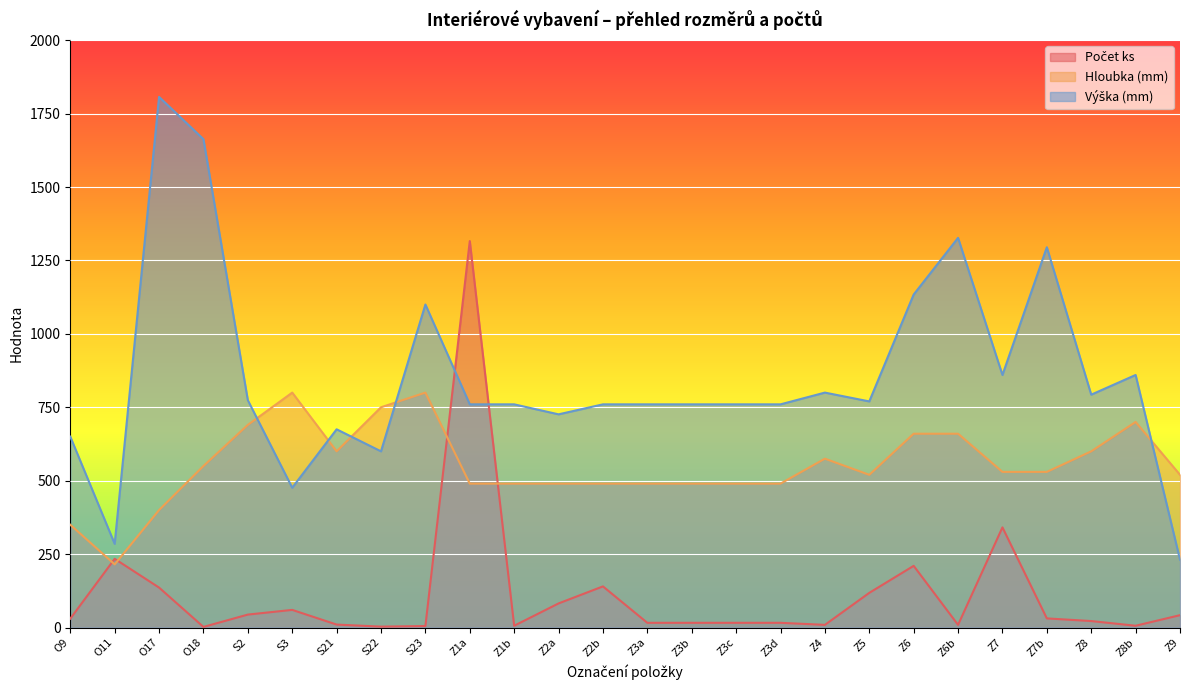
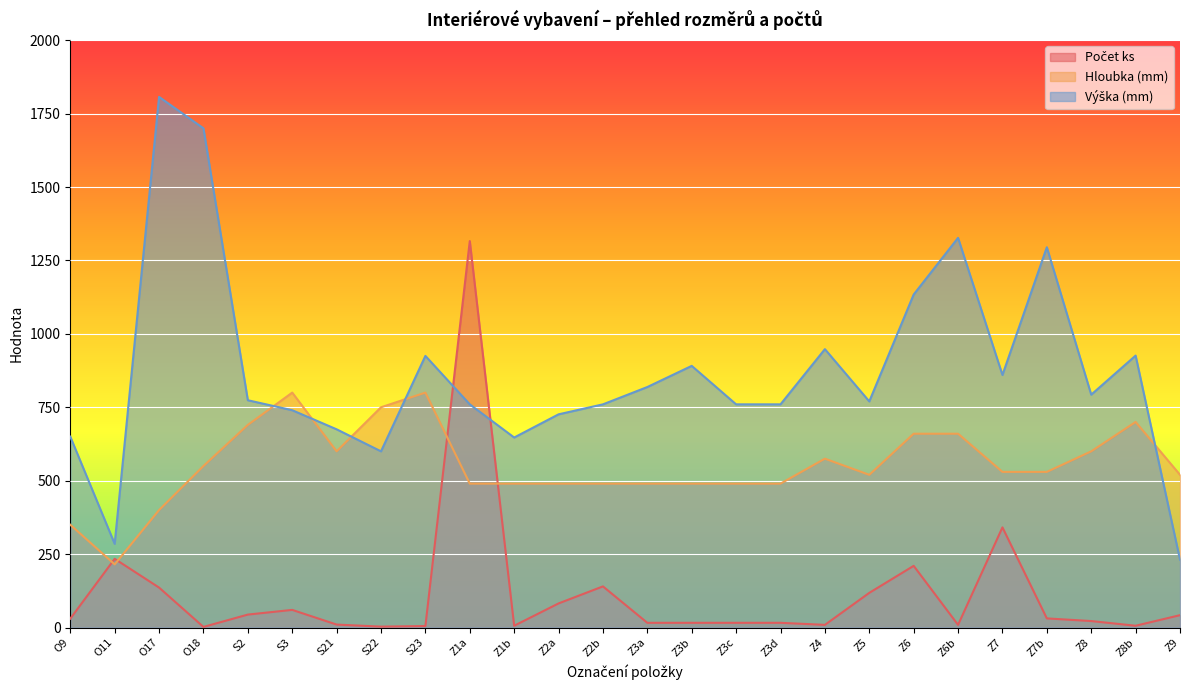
  {
    "Výška (mm)": {
      "O9": 650,
      "O11": 290,
      "O17": 1810,
-     "O18": 1660,
+     "O18": 1700,
      "S2": 770,
-     "S3": 480,
+     "S3": 740,
      "S21": 680,
      "S22": 600,
-     "S23": 1100,
+     "S23": 930,
      "Z1a": 760,
-     "Z1b": 760,
+     "Z1b": 650,
      "Z2a": 730,
      "Z2b": 760,
-     "Z3a": 760,
-     "Z3b": 760,
+     "Z3a": 820,
+     "Z3b": 890,
      "Z3c": 760,
      "Z3d": 760,
-     "Z4": 800,
+     "Z4": 950,
      "Z5": 770,
      "Z6": 1130,
      "Z6b": 1330,
      "Z7": 860,
      "Z7b": 1300,
      "Z8": 790,
-     "Z8b": 860,
+     "Z8b": 930,
      "Z9": 230
    }
  }
